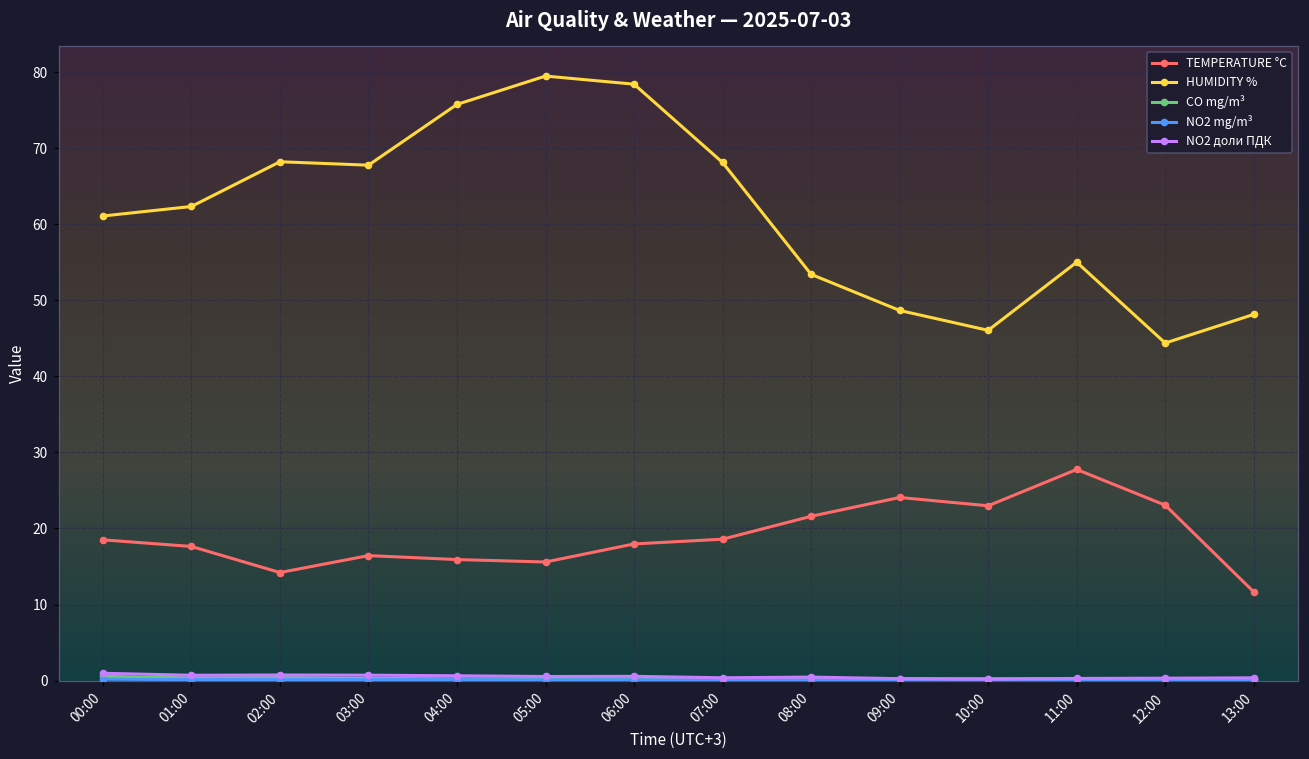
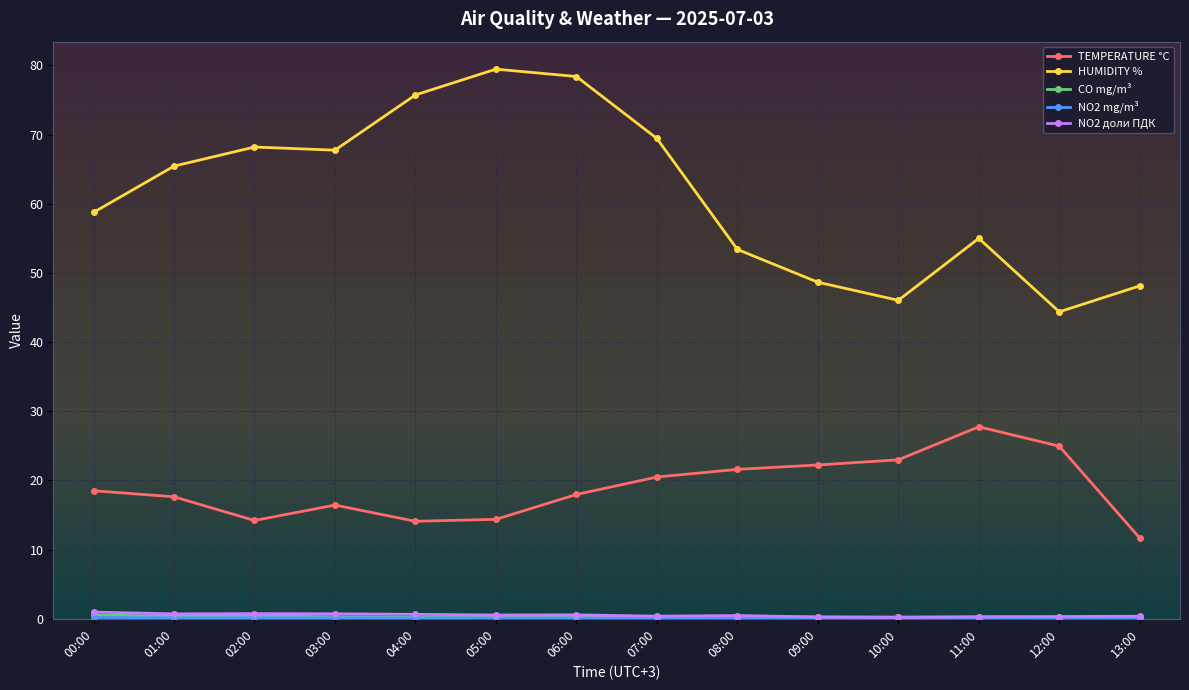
  {
    "TEMPERATURE °C": {
      "00:00": 19,
      "01:00": 18,
      "02:00": 14,
      "03:00": 16,
-     "04:00": 16,
-     "05:00": 16,
+     "04:00": 14,
+     "05:00": 14,
      "06:00": 18,
-     "07:00": 19,
+     "07:00": 20,
      "08:00": 22,
-     "09:00": 24,
+     "09:00": 22,
      "10:00": 23,
      "11:00": 28,
-     "12:00": 23,
+     "12:00": 25,
      "13:00": 12
    },
    "HUMIDITY %": {
-     "00:00": 61,
-     "01:00": 62,
+     "00:00": 59,
+     "01:00": 65,
      "02:00": 68,
      "03:00": 68,
      "04:00": 76,
      "05:00": 79,
      "06:00": 78,
-     "07:00": 68,
+     "07:00": 69,
      "08:00": 53,
      "09:00": 49,
      "10:00": 46,
      "11:00": 55,
      "12:00": 44,
      "13:00": 48
    },
    "CO mg/m³": {
      "00:00": 1
    },
    "NO2 mg/m³": {
      "00:00": 0
    },
    "NO2 доли ПДК": {
      "00:00": 1,
      "03:00": 1,
      "04:00": 1
    }
  }
